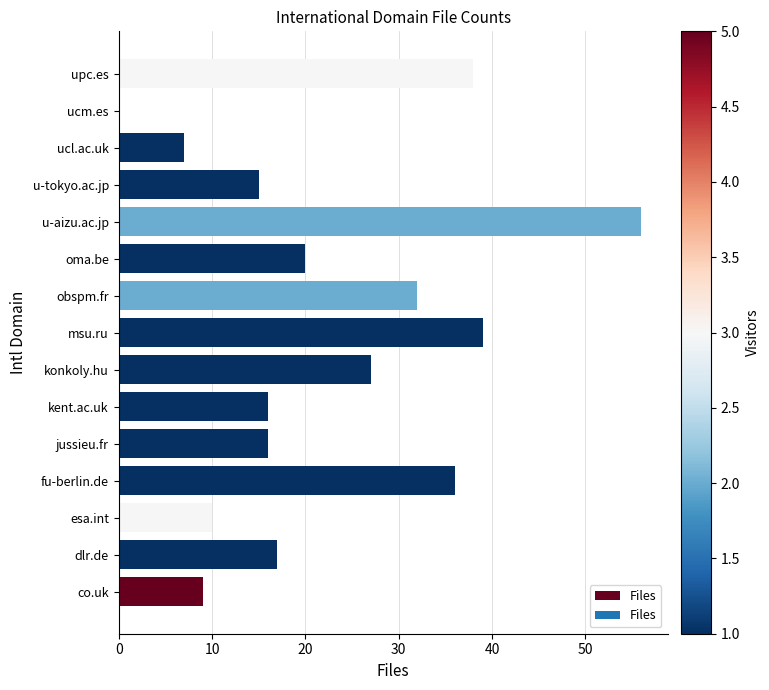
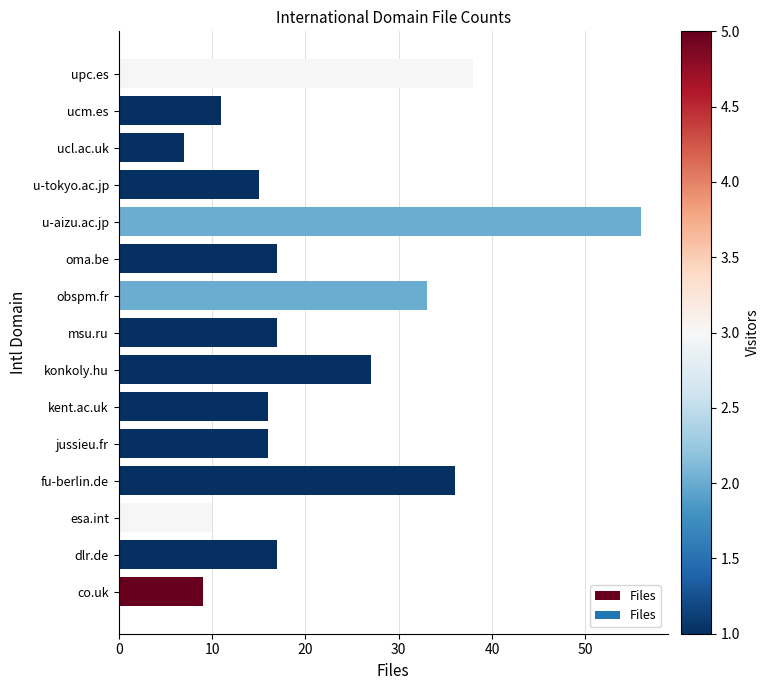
  {
    "upc.es": 38,
-   "ucm.es": 0,
+   "ucm.es": 11,
    "ucl.ac.uk": 7,
    "u-tokyo.ac.jp": 15,
    "u-aizu.ac.jp": 56,
-   "oma.be": 20,
-   "obspm.fr": 32,
-   "msu.ru": 39,
+   "oma.be": 17,
+   "obspm.fr": 33,
+   "msu.ru": 17,
    "konkoly.hu": 27,
    "kent.ac.uk": 16,
    "jussieu.fr": 16,
    "fu-berlin.de": 36,
    "esa.int": 10,
    "dlr.de": 17,
    "co.uk": 9
  }
